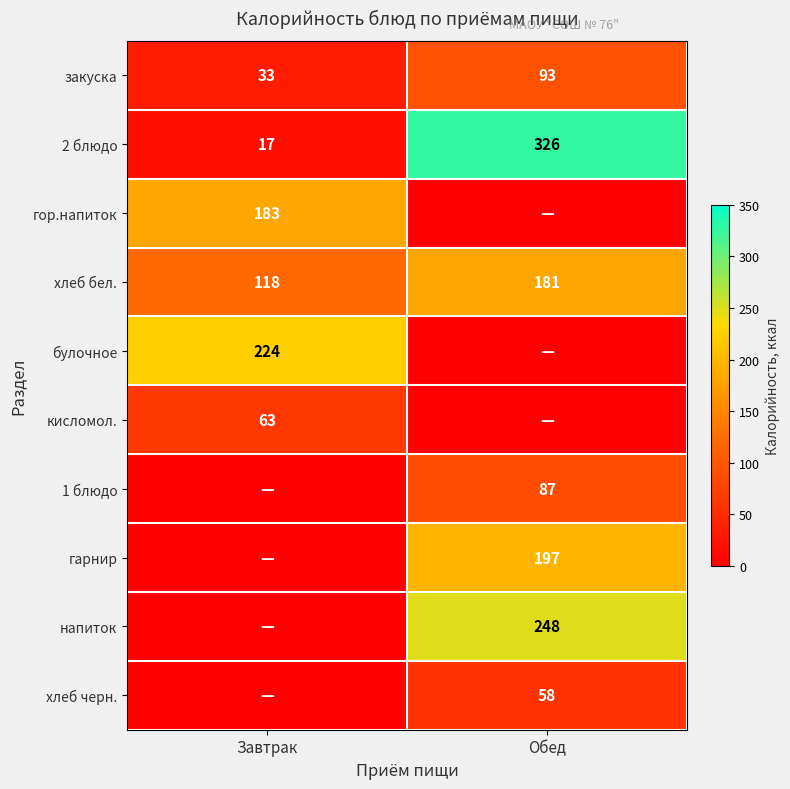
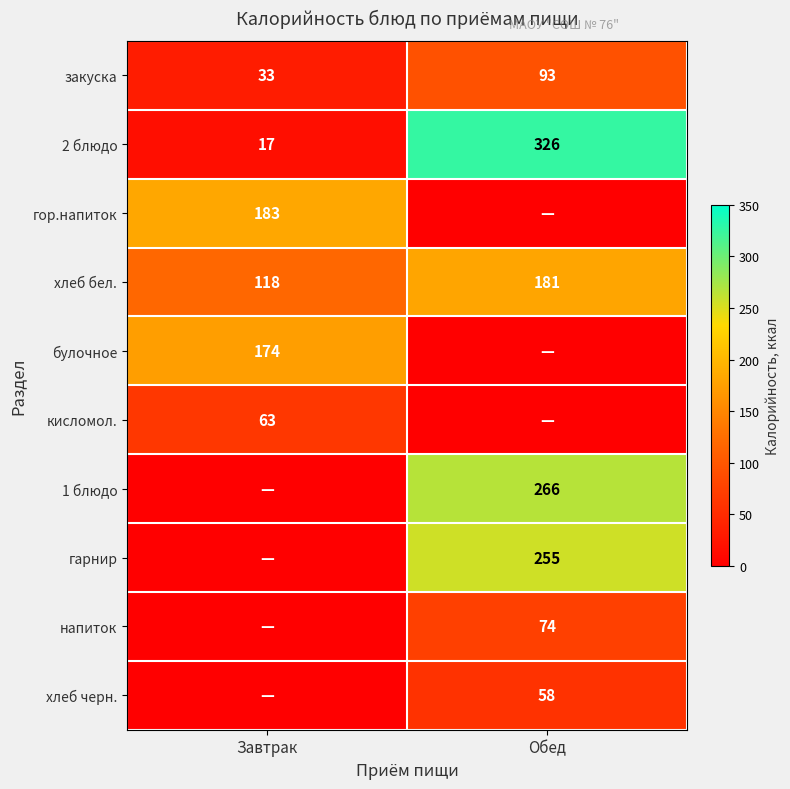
  {
    "закуска": {
      "Завтрак": 33,
      "Обед": 93
    },
    "2 блюдо": {
      "Завтрак": 17,
      "Обед": 326
    },
    "гор.напиток": {
      "Завтрак": 183
    },
    "хлеб бел.": {
      "Завтрак": 118,
      "Обед": 181
    },
    "булочное": {
-     "Завтрак": 224
+     "Завтрак": 174
    },
    "кисломол.": {
      "Завтрак": 63
    },
    "1 блюдо": {
-     "Обед": 87
+     "Обед": 266
    },
    "гарнир": {
-     "Обед": 197
+     "Обед": 255
    },
    "напиток": {
-     "Обед": 248
+     "Обед": 74
    },
    "хлеб черн.": {
      "Обед": 58
    }
  }
